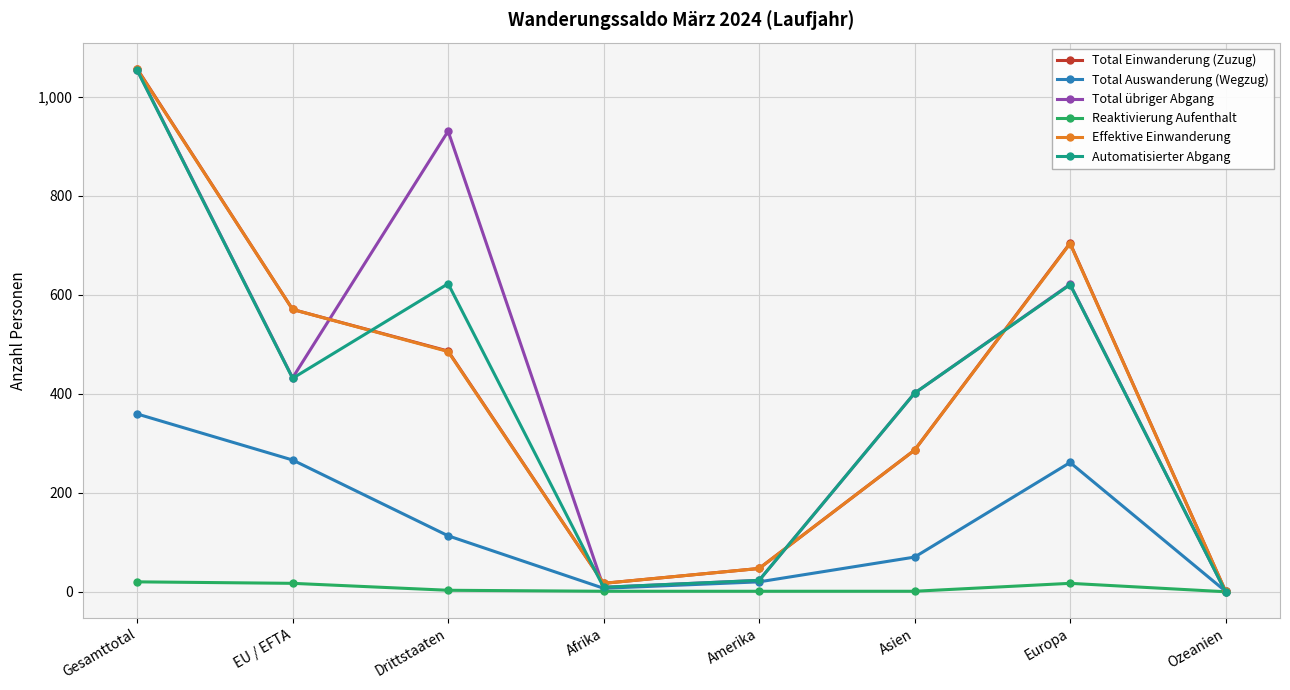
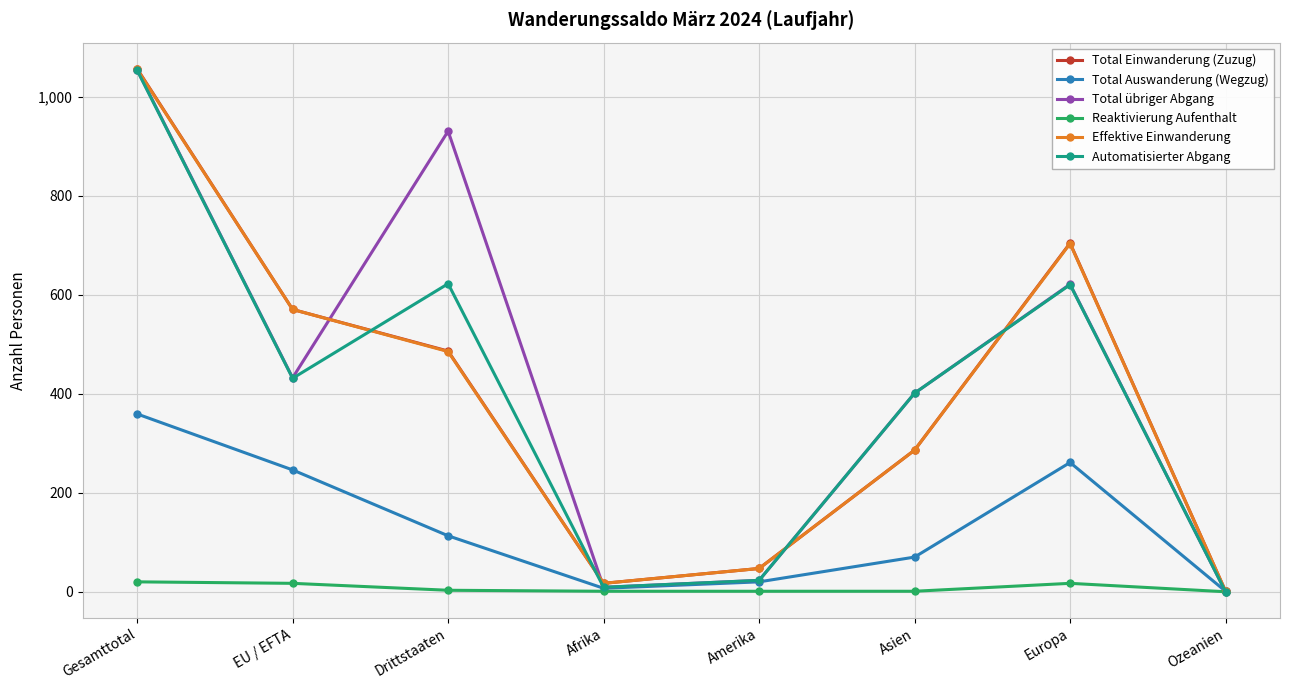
  {
    "Total Auswanderung (Wegzug)": {
      "Gesamttotal": 360,
-     "EU / EFTA": 270,
+     "EU / EFTA": 250,
      "Drittstaaten": 110,
      "Asien": 70,
      "Europa": 260
    },
    "Total übriger Abgang": {
      "Drittstaaten": 930
    }
  }
